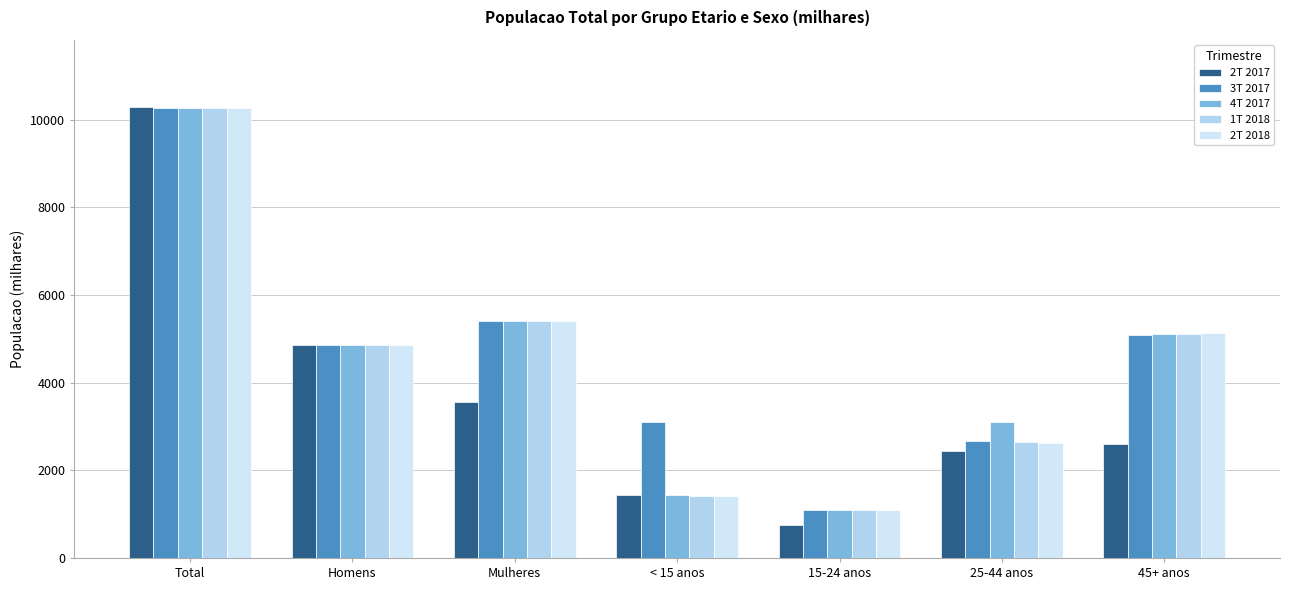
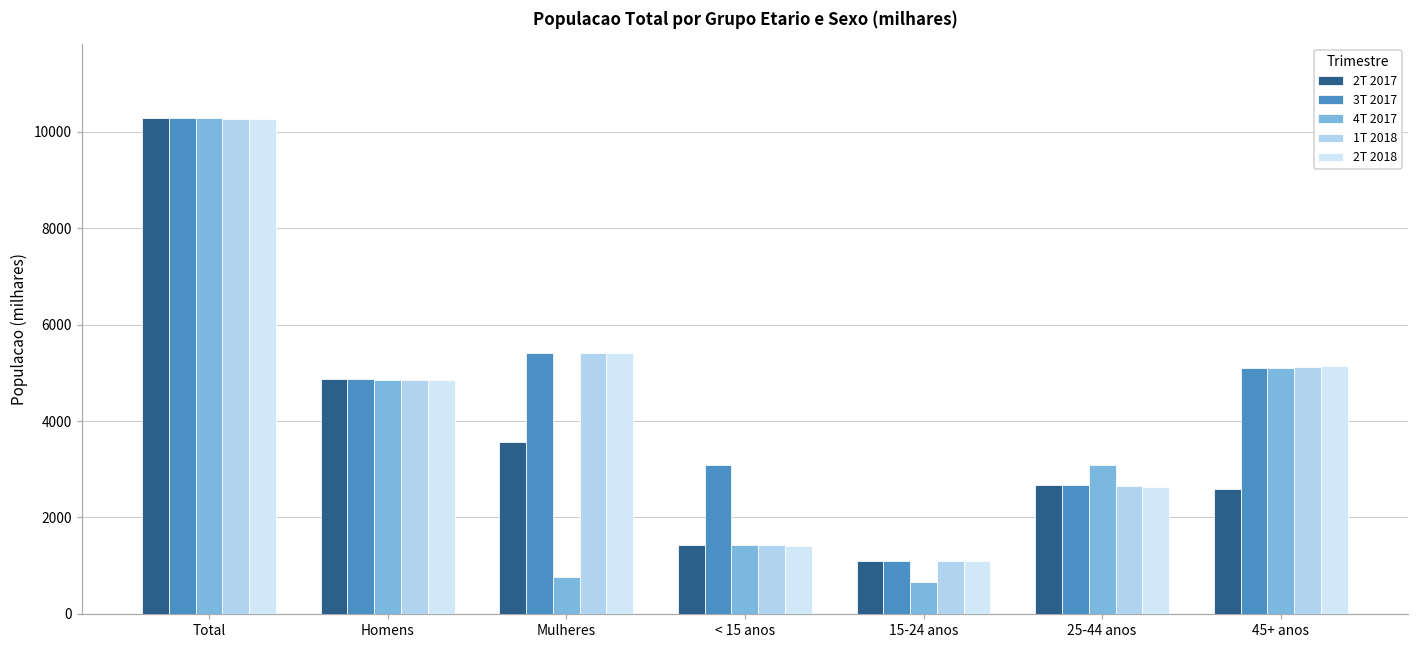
  {
    "2T 2017": {
      "Total": 10300,
      "Homens": 4900,
      "Mulheres": 3600,
      "< 15 anos": 1400,
-     "15-24 anos": 800,
-     "25-44 anos": 2400,
+     "15-24 anos": 1100,
+     "25-44 anos": 2700,
      "45+ anos": 2600
    },
    "3T 2017": {
      "Total": 10300,
      "Homens": 4900,
      "Mulheres": 5400,
      "< 15 anos": 3100,
      "15-24 anos": 1100,
      "25-44 anos": 2700,
      "45+ anos": 5100
    },
    "4T 2017": {
      "Total": 10300,
      "Homens": 4900,
-     "Mulheres": 5400,
+     "Mulheres": 800,
      "< 15 anos": 1400,
-     "15-24 anos": 1100,
+     "15-24 anos": 700,
      "25-44 anos": 3100,
      "45+ anos": 5100
    }
  }
